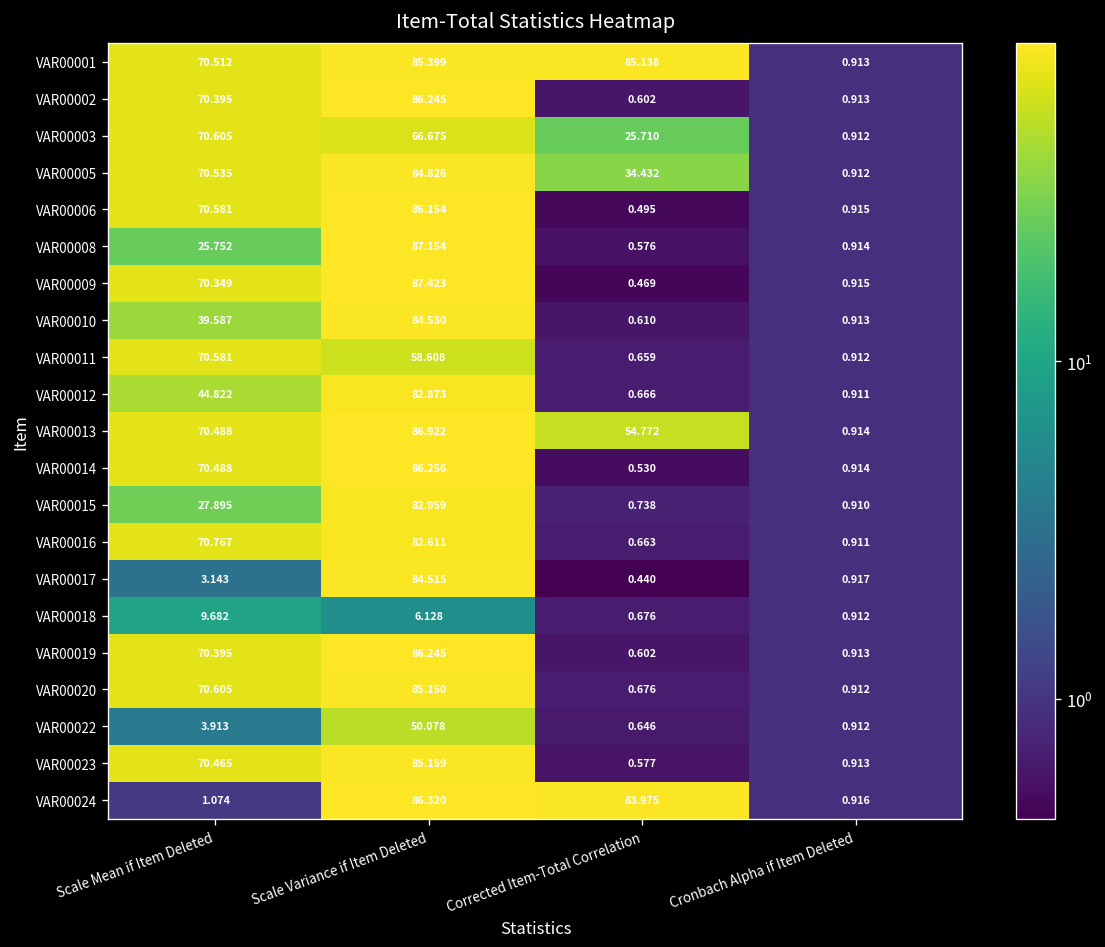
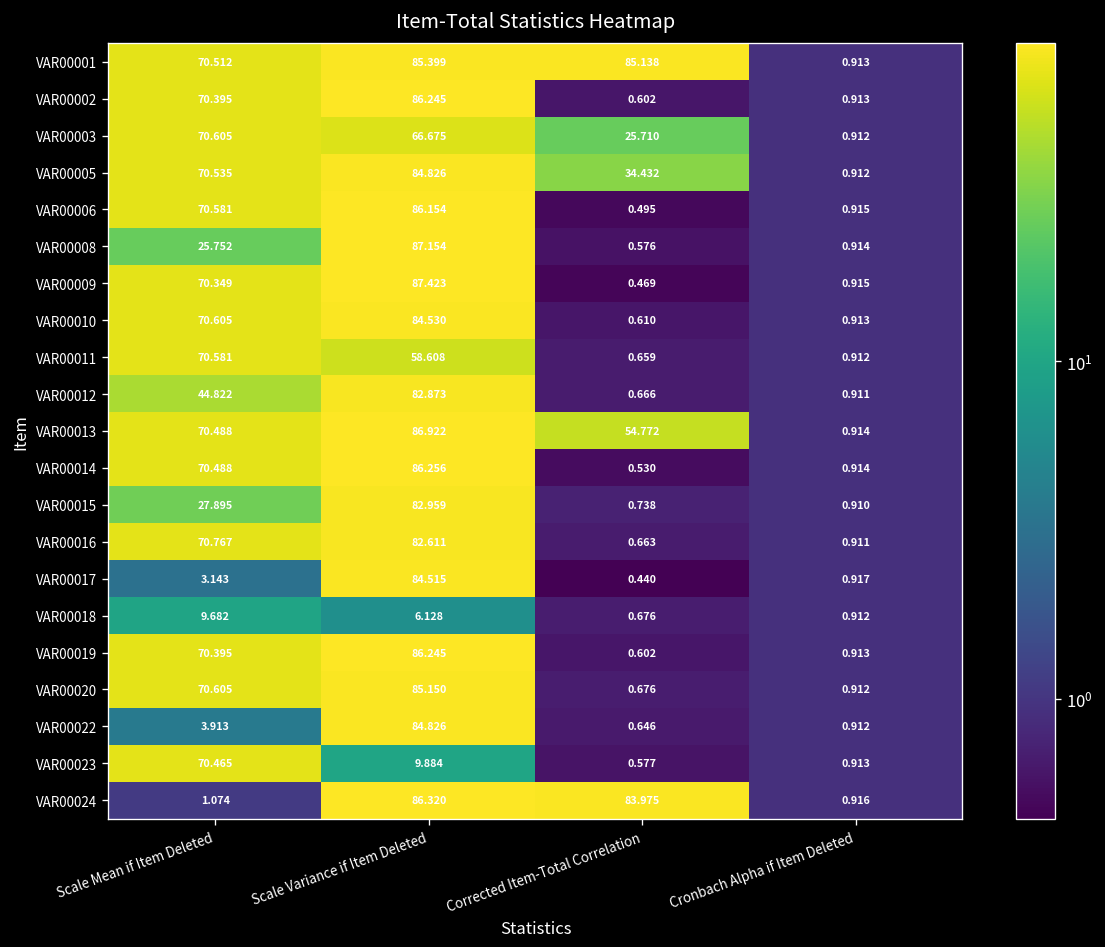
  {
    "VAR00001": {
      "Scale Mean if Item Deleted": 70.512,
      "Scale Variance if Item Deleted": 85.399,
      "Corrected Item-Total Correlation": 85.138,
      "Cronbach Alpha if Item Deleted": 0.913
    },
    "VAR00002": {
      "Scale Mean if Item Deleted": 70.395,
      "Scale Variance if Item Deleted": 86.245,
      "Corrected Item-Total Correlation": 0.602,
      "Cronbach Alpha if Item Deleted": 0.913
    },
    "VAR00003": {
      "Scale Mean if Item Deleted": 70.605,
      "Scale Variance if Item Deleted": 66.675,
      "Corrected Item-Total Correlation": 25.710,
      "Cronbach Alpha if Item Deleted": 0.912
    },
    "VAR00005": {
      "Scale Mean if Item Deleted": 70.535,
      "Scale Variance if Item Deleted": 84.826,
      "Corrected Item-Total Correlation": 34.432,
      "Cronbach Alpha if Item Deleted": 0.912
    },
    "VAR00006": {
      "Scale Mean if Item Deleted": 70.581,
      "Scale Variance if Item Deleted": 86.154,
      "Corrected Item-Total Correlation": 0.495,
      "Cronbach Alpha if Item Deleted": 0.915
    },
    "VAR00008": {
      "Scale Mean if Item Deleted": 25.752,
      "Scale Variance if Item Deleted": 87.154,
      "Corrected Item-Total Correlation": 0.576,
      "Cronbach Alpha if Item Deleted": 0.914
    },
    "VAR00009": {
      "Scale Mean if Item Deleted": 70.349,
      "Scale Variance if Item Deleted": 87.423,
      "Corrected Item-Total Correlation": 0.469,
      "Cronbach Alpha if Item Deleted": 0.915
    },
    "VAR00010": {
-     "Scale Mean if Item Deleted": 39.587,
+     "Scale Mean if Item Deleted": 70.605,
      "Scale Variance if Item Deleted": 84.530,
      "Corrected Item-Total Correlation": 0.610,
      "Cronbach Alpha if Item Deleted": 0.913
    },
    "VAR00011": {
      "Scale Mean if Item Deleted": 70.581,
      "Scale Variance if Item Deleted": 58.608,
      "Corrected Item-Total Correlation": 0.659,
      "Cronbach Alpha if Item Deleted": 0.912
    },
    "VAR00012": {
      "Scale Mean if Item Deleted": 44.822,
      "Scale Variance if Item Deleted": 82.873,
      "Corrected Item-Total Correlation": 0.666,
      "Cronbach Alpha if Item Deleted": 0.911
    },
    "VAR00013": {
      "Scale Mean if Item Deleted": 70.488,
      "Scale Variance if Item Deleted": 86.922,
      "Corrected Item-Total Correlation": 54.772,
      "Cronbach Alpha if Item Deleted": 0.914
    },
    "VAR00014": {
      "Scale Mean if Item Deleted": 70.488,
      "Scale Variance if Item Deleted": 86.256,
      "Corrected Item-Total Correlation": 0.530,
      "Cronbach Alpha if Item Deleted": 0.914
    },
    "VAR00015": {
      "Scale Mean if Item Deleted": 27.895,
      "Scale Variance if Item Deleted": 82.959,
      "Corrected Item-Total Correlation": 0.738,
      "Cronbach Alpha if Item Deleted": 0.910
    },
    "VAR00016": {
      "Scale Mean if Item Deleted": 70.767,
      "Scale Variance if Item Deleted": 82.611,
      "Corrected Item-Total Correlation": 0.663,
      "Cronbach Alpha if Item Deleted": 0.911
    },
    "VAR00017": {
      "Scale Mean if Item Deleted": 3.143,
      "Scale Variance if Item Deleted": 84.515,
      "Corrected Item-Total Correlation": 0.440,
      "Cronbach Alpha if Item Deleted": 0.917
    },
    "VAR00018": {
      "Scale Mean if Item Deleted": 9.682,
      "Scale Variance if Item Deleted": 6.128,
      "Corrected Item-Total Correlation": 0.676,
      "Cronbach Alpha if Item Deleted": 0.912
    },
    "VAR00019": {
      "Scale Mean if Item Deleted": 70.395,
      "Scale Variance if Item Deleted": 86.245,
      "Corrected Item-Total Correlation": 0.602,
      "Cronbach Alpha if Item Deleted": 0.913
    },
    "VAR00020": {
      "Scale Mean if Item Deleted": 70.605,
      "Scale Variance if Item Deleted": 85.150,
      "Corrected Item-Total Correlation": 0.676,
      "Cronbach Alpha if Item Deleted": 0.912
    },
    "VAR00022": {
      "Scale Mean if Item Deleted": 3.913,
-     "Scale Variance if Item Deleted": 50.078,
+     "Scale Variance if Item Deleted": 84.826,
      "Corrected Item-Total Correlation": 0.646,
      "Cronbach Alpha if Item Deleted": 0.912
    },
    "VAR00023": {
      "Scale Mean if Item Deleted": 70.465,
-     "Scale Variance if Item Deleted": 85.159,
+     "Scale Variance if Item Deleted": 9.884,
      "Corrected Item-Total Correlation": 0.577,
      "Cronbach Alpha if Item Deleted": 0.913
    },
    "VAR00024": {
      "Scale Mean if Item Deleted": 1.074,
      "Scale Variance if Item Deleted": 86.320,
      "Corrected Item-Total Correlation": 83.975,
      "Cronbach Alpha if Item Deleted": 0.916
    }
  }
